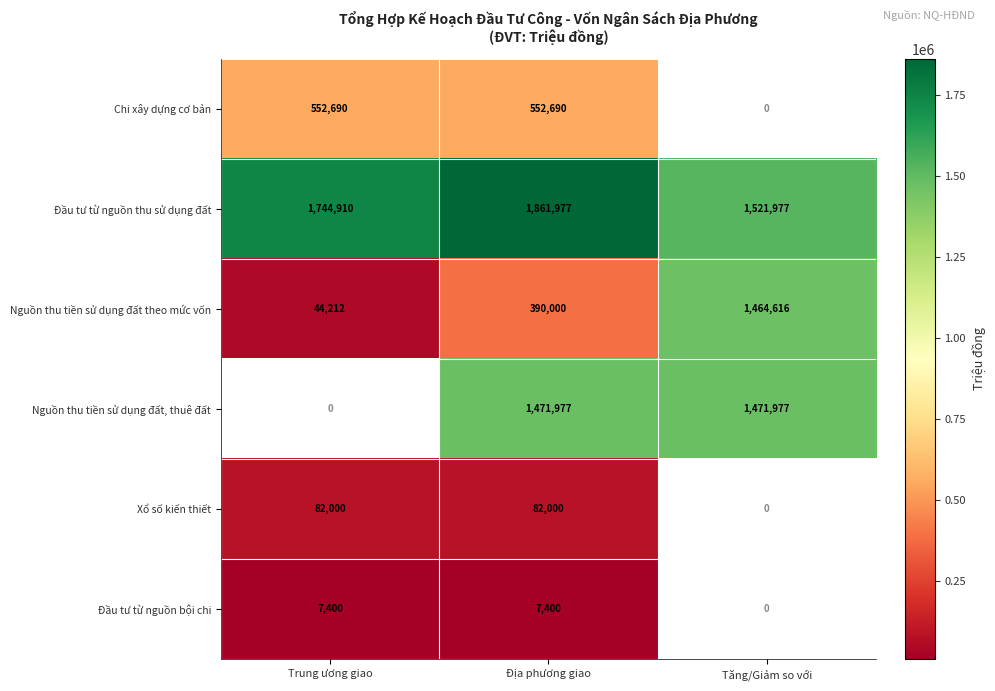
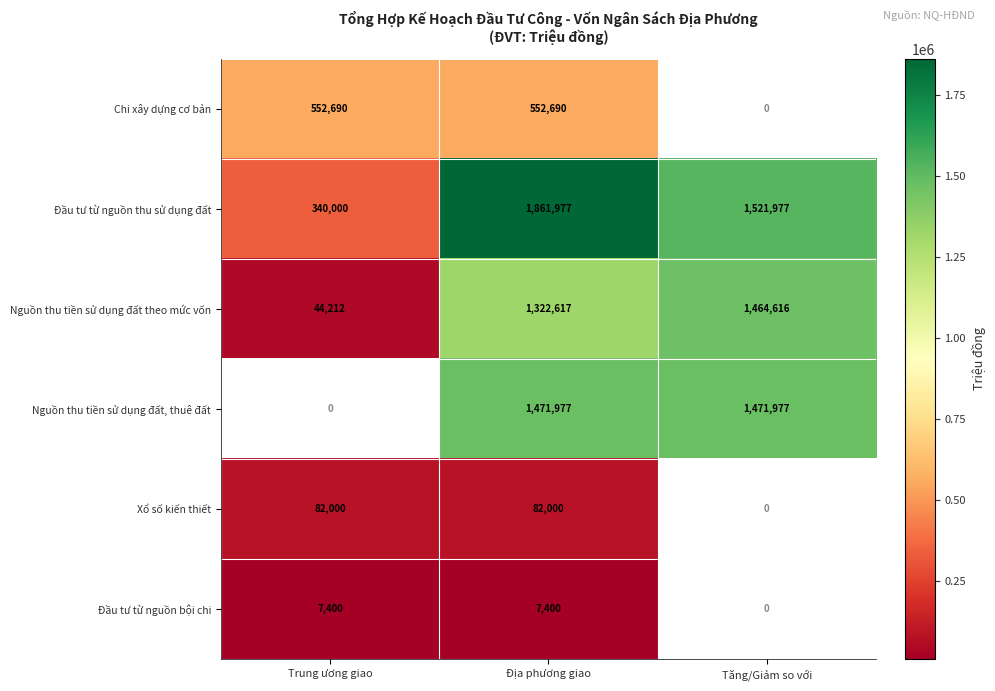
  {
    "Chi xây dựng cơ bản": {
      "Trung ương giao": "552,690",
      "Địa phương giao": "552,690"
    },
    "Đầu tư từ nguồn thu sử dụng đất": {
-     "Trung ương giao": "1,744,910",
+     "Trung ương giao": "340,000",
      "Địa phương giao": "1,861,977",
      "Tăng/Giảm so với": "1,521,977"
    },
    "Nguồn thu tiền sử dụng đất theo mức vốn": {
      "Trung ương giao": "44,212",
-     "Địa phương giao": "390,000",
+     "Địa phương giao": "1,322,617",
      "Tăng/Giảm so với": "1,464,616"
    },
    "Nguồn thu tiền sử dụng đất, thuê đất": {
      "Địa phương giao": "1,471,977",
      "Tăng/Giảm so với": "1,471,977"
    },
    "Xổ số kiến thiết": {
      "Trung ương giao": "82,000",
      "Địa phương giao": "82,000"
    },
    "Đầu tư từ nguồn bội chi": {
      "Trung ương giao": "7,400",
      "Địa phương giao": "7,400"
    }
  }
